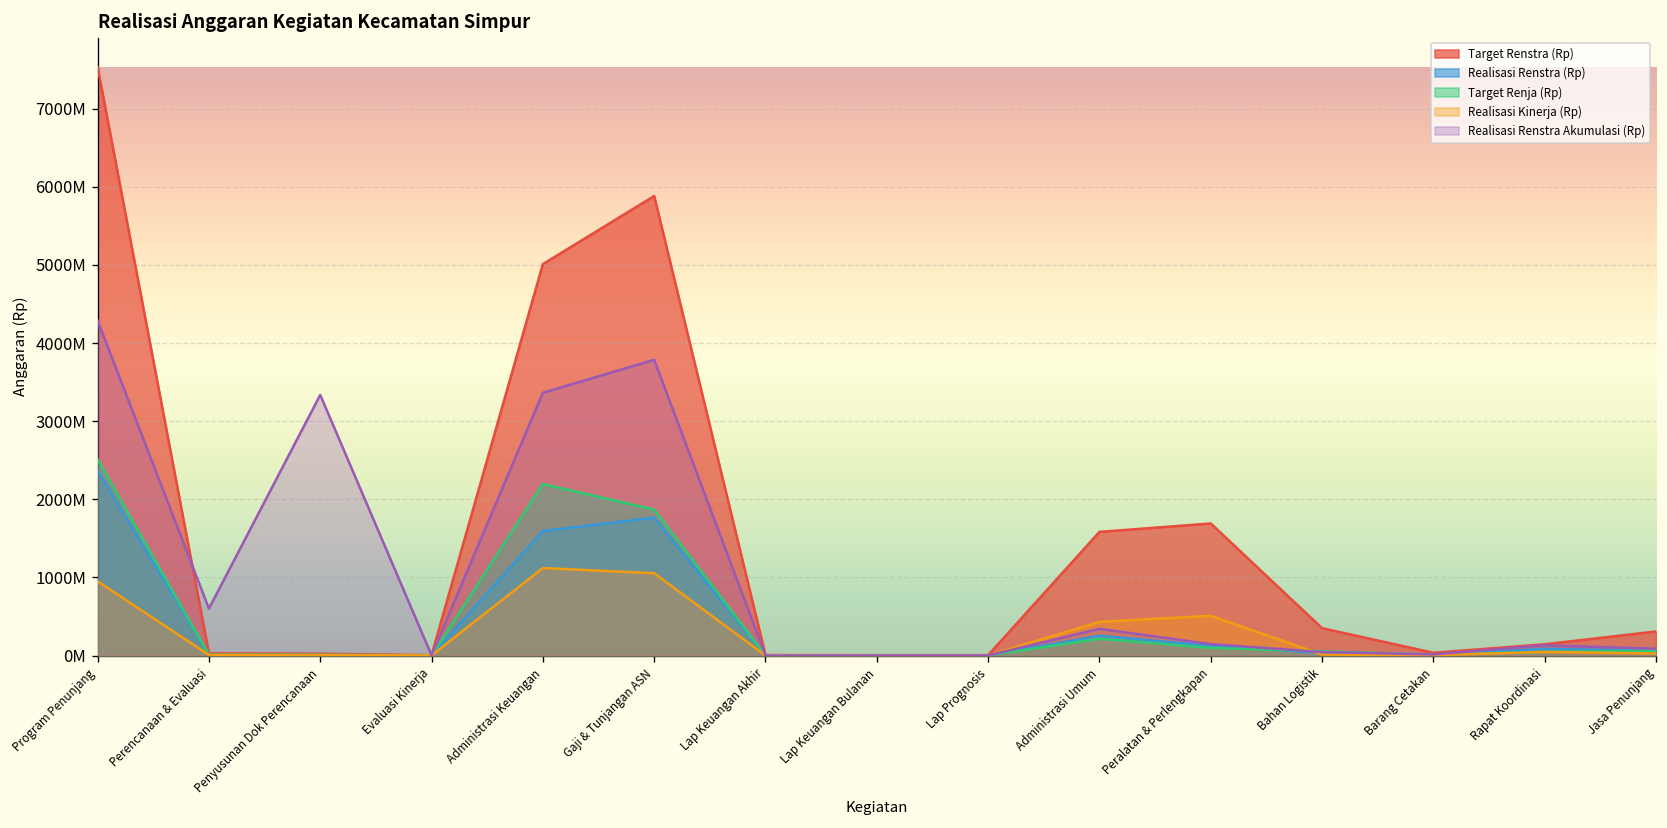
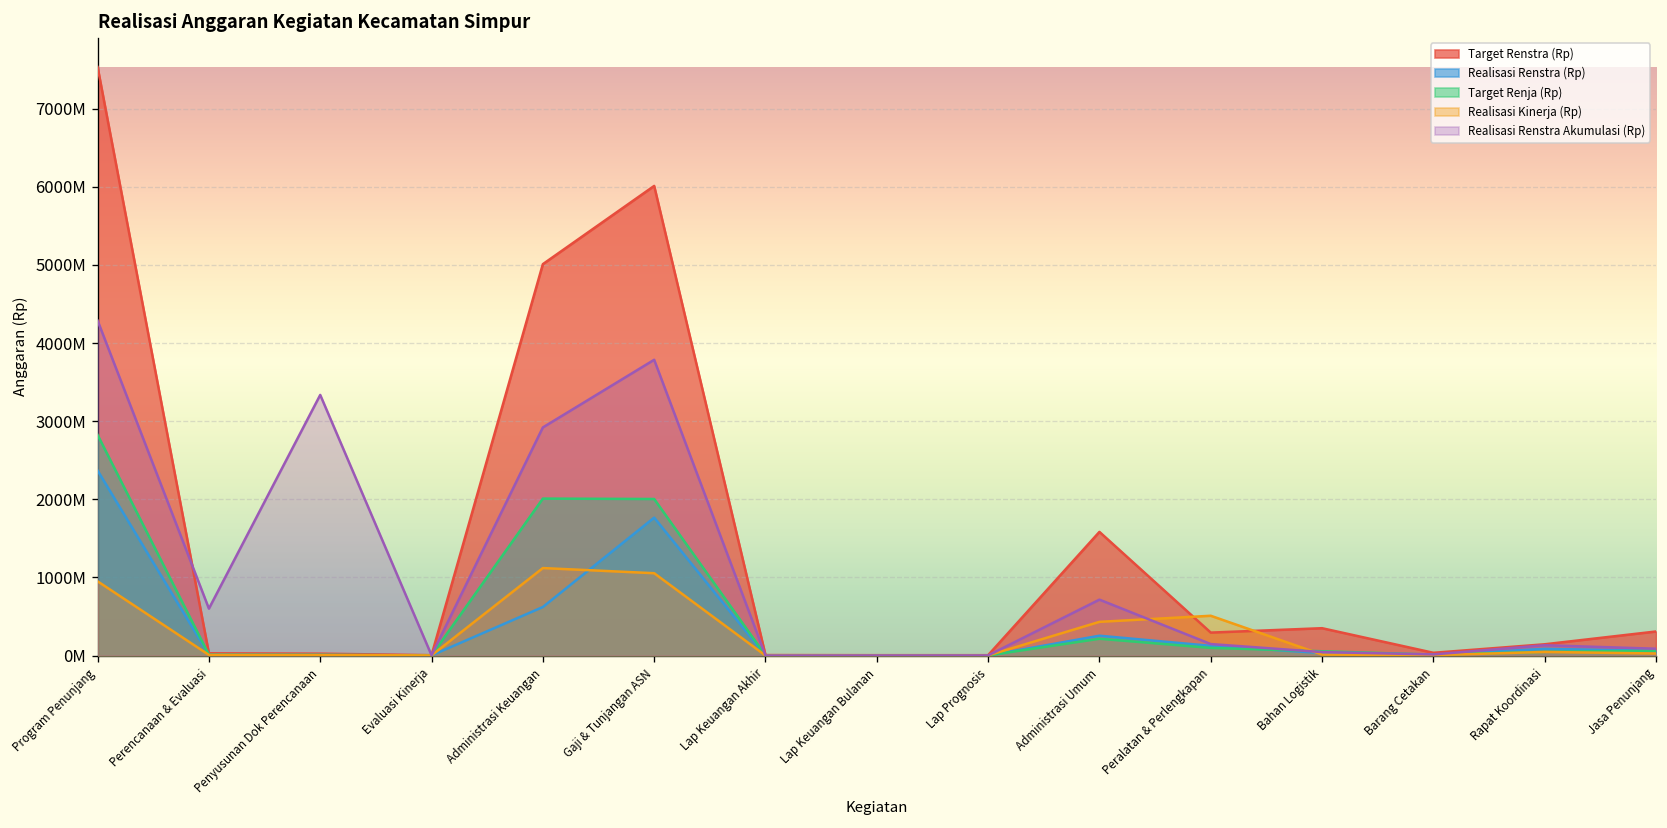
  {
    "Target Renstra (Rp)": {
      "Program Penunjang": 7500000000,
      "Administrasi Keuangan": 5000000000,
-     "Gaji & Tunjangan ASN": 5900000000,
+     "Gaji & Tunjangan ASN": 6000000000,
      "Administrasi Umum": 1600000000,
-     "Peralatan & Perlengkapan": 1700000000,
+     "Peralatan & Perlengkapan": 300000000,
      "Bahan Logistik": 300000000,
      "Jasa Penunjang": 300000000
    },
    "Realisasi Renstra (Rp)": {
      "Program Penunjang": 2400000000,
-     "Administrasi Keuangan": 1600000000,
+     "Administrasi Keuangan": 600000000,
      "Gaji & Tunjangan ASN": 1800000000
    },
    "Target Renja (Rp)": {
-     "Program Penunjang": 2500000000,
-     "Administrasi Keuangan": 2200000000,
-     "Gaji & Tunjangan ASN": 1900000000
+     "Program Penunjang": 2800000000,
+     "Administrasi Keuangan": 2000000000,
+     "Gaji & Tunjangan ASN": 2000000000
    },
    "Realisasi Kinerja (Rp)": {
      "Program Penunjang": 900000000,
      "Administrasi Keuangan": 1100000000,
      "Gaji & Tunjangan ASN": 1100000000,
      "Administrasi Umum": 400000000,
      "Peralatan & Perlengkapan": 500000000
    },
    "Realisasi Renstra Akumulasi (Rp)": {
      "Program Penunjang": 4300000000,
      "Perencanaan & Evaluasi": 600000000,
      "Penyusunan Dok Perencanaan": 3300000000,
-     "Administrasi Keuangan": 3400000000,
+     "Administrasi Keuangan": 2900000000,
      "Gaji & Tunjangan ASN": 3800000000,
-     "Administrasi Umum": 300000000
+     "Administrasi Umum": 700000000
    }
  }
